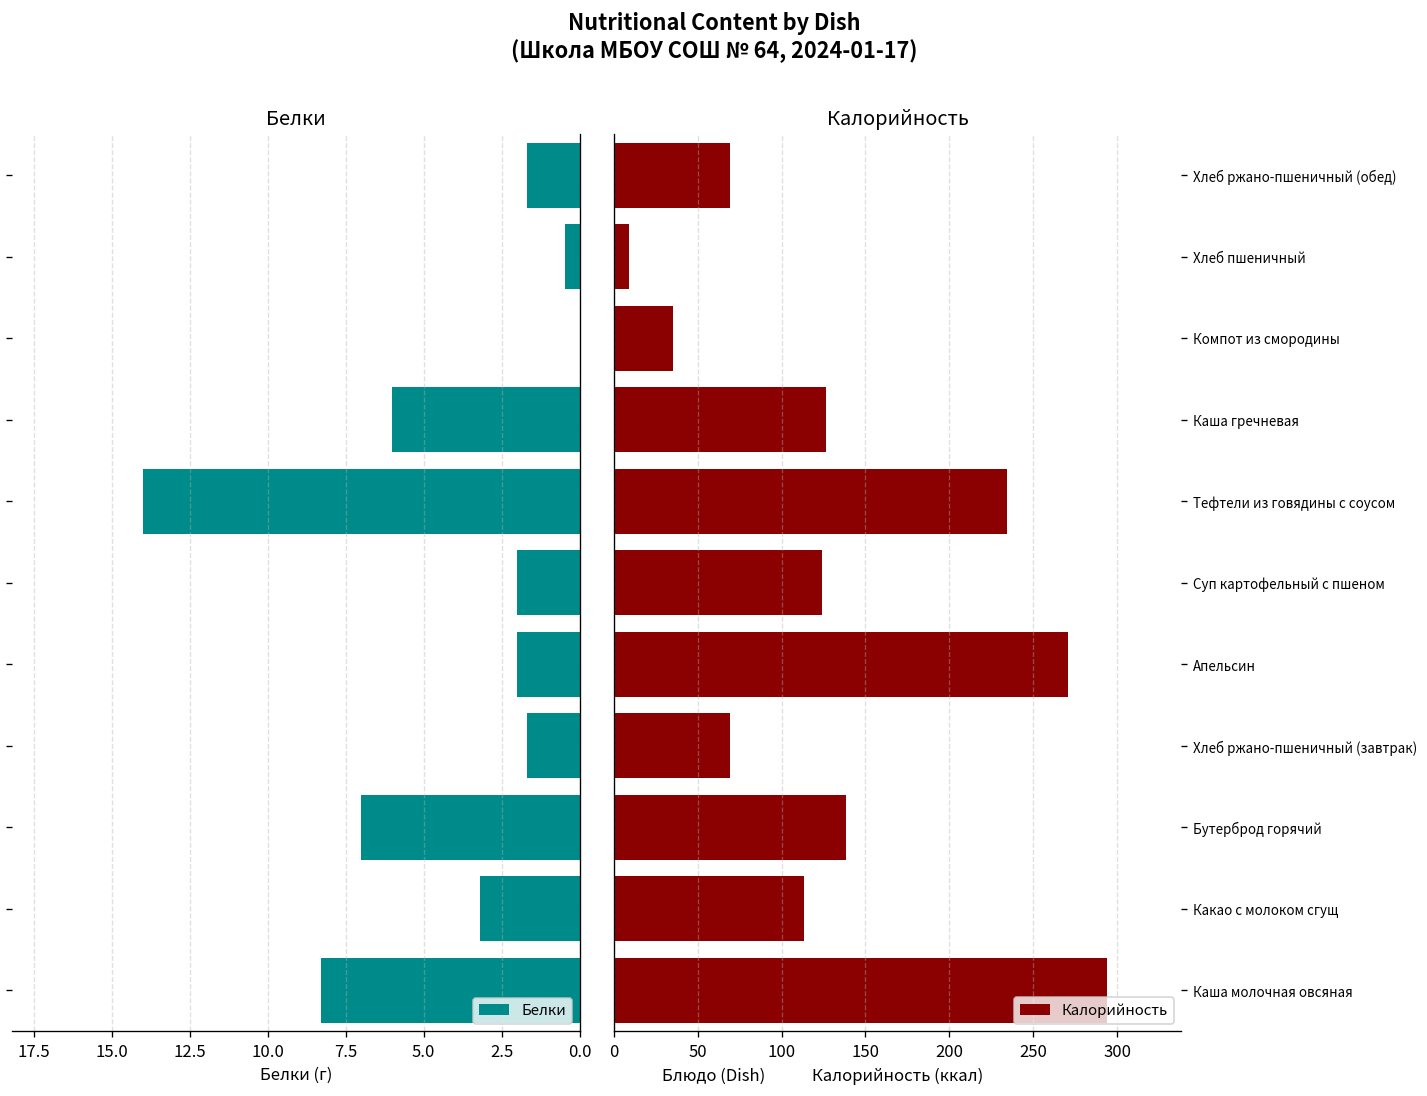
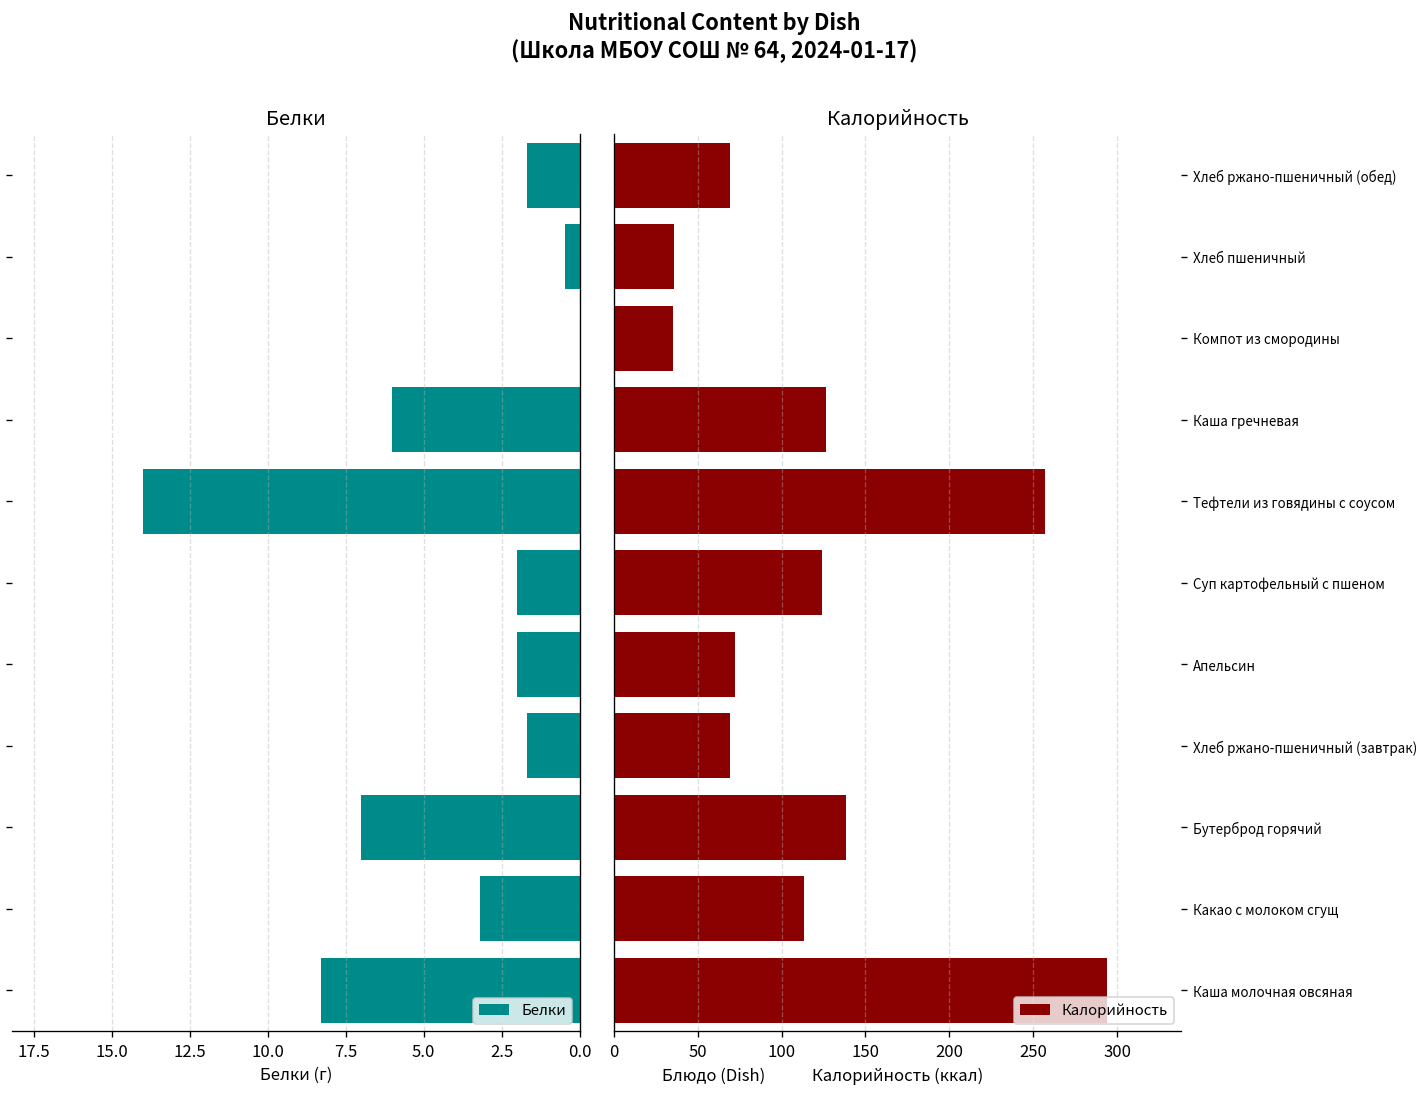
  {
    "Калорийность": {
      "Хлеб ржано-пшеничный (обед)": 69,
-     "Хлеб пшеничный": 9,
+     "Хлеб пшеничный": 36,
      "Компот из смородины": 35,
      "Каша гречневая": 126,
-     "Тефтели из говядины с соусом": 234,
+     "Тефтели из говядины с соусом": 257,
      "Суп картофельный с пшеном": 124,
-     "Апельсин": 271,
+     "Апельсин": 72,
      "Хлеб ржано-пшеничный (завтрак)": 69,
      "Бутерброд горячий": 138,
      "Какао с молоком сгущ": 113,
      "Каша молочная овсяная": 294
    }
  }
